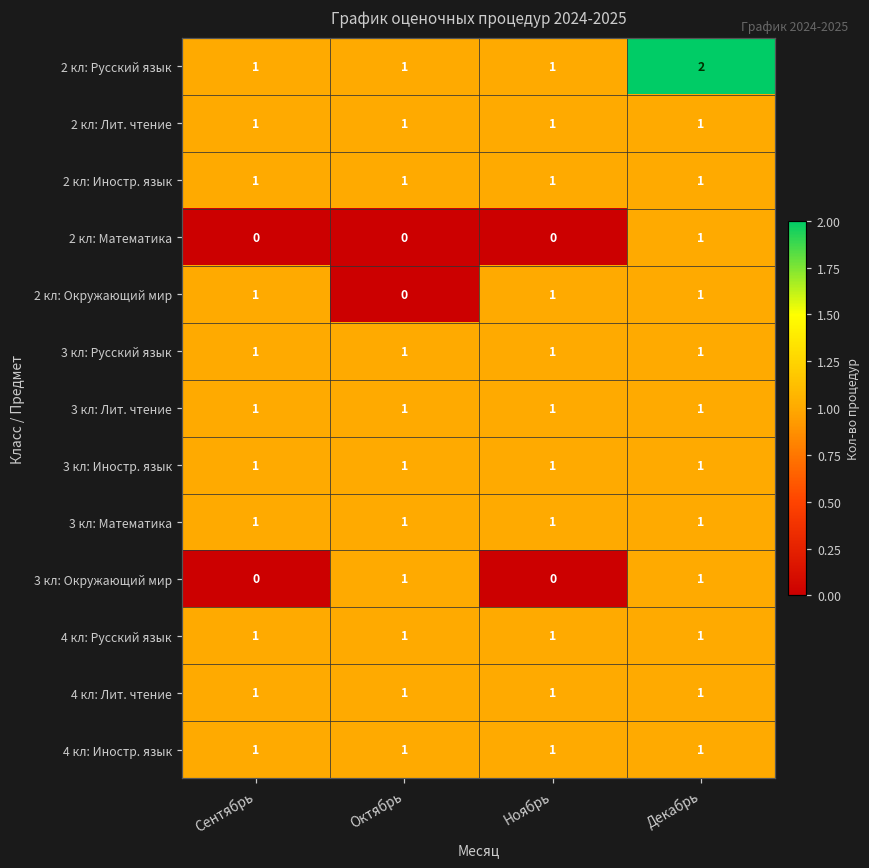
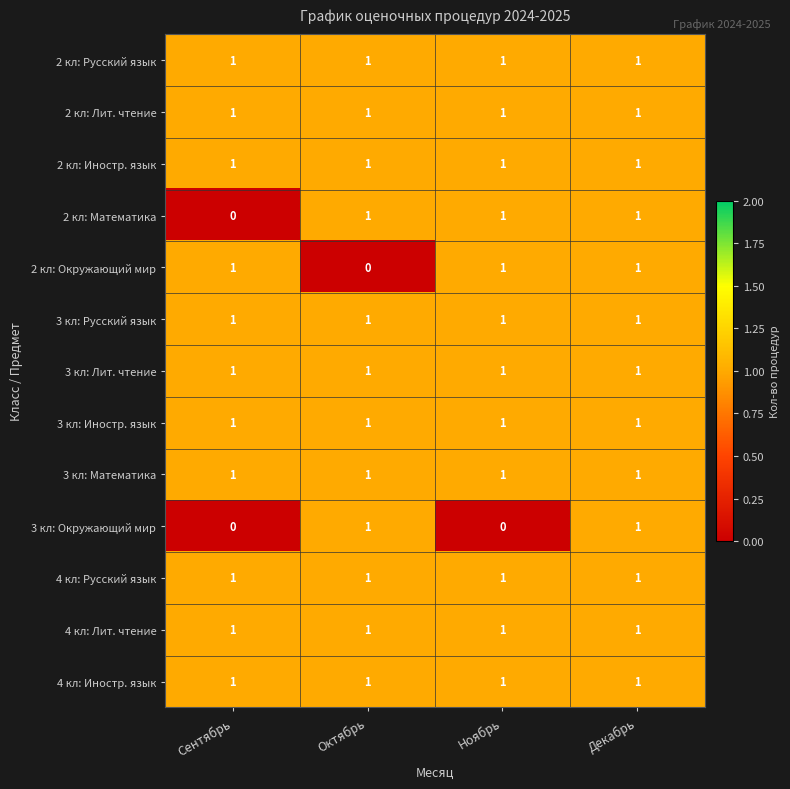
  {
    "2 кл: Русский язык": {
      "Сентябрь": 1,
      "Октябрь": 1,
      "Ноябрь": 1,
-     "Декабрь": 2
+     "Декабрь": 1
    },
    "2 кл: Лит. чтение": {
      "Сентябрь": 1,
      "Октябрь": 1,
      "Ноябрь": 1,
      "Декабрь": 1
    },
    "2 кл: Иностр. язык": {
      "Сентябрь": 1,
      "Октябрь": 1,
      "Ноябрь": 1,
      "Декабрь": 1
    },
    "2 кл: Математика": {
      "Сентябрь": 0,
-     "Октябрь": 0,
-     "Ноябрь": 0,
+     "Октябрь": 1,
+     "Ноябрь": 1,
      "Декабрь": 1
    },
    "2 кл: Окружающий мир": {
      "Сентябрь": 1,
      "Октябрь": 0,
      "Ноябрь": 1,
      "Декабрь": 1
    },
    "3 кл: Русский язык": {
      "Сентябрь": 1,
      "Октябрь": 1,
      "Ноябрь": 1,
      "Декабрь": 1
    },
    "3 кл: Лит. чтение": {
      "Сентябрь": 1,
      "Октябрь": 1,
      "Ноябрь": 1,
      "Декабрь": 1
    },
    "3 кл: Иностр. язык": {
      "Сентябрь": 1,
      "Октябрь": 1,
      "Ноябрь": 1,
      "Декабрь": 1
    },
    "3 кл: Математика": {
      "Сентябрь": 1,
      "Октябрь": 1,
      "Ноябрь": 1,
      "Декабрь": 1
    },
    "3 кл: Окружающий мир": {
      "Сентябрь": 0,
      "Октябрь": 1,
      "Ноябрь": 0,
      "Декабрь": 1
    },
    "4 кл: Русский язык": {
      "Сентябрь": 1,
      "Октябрь": 1,
      "Ноябрь": 1,
      "Декабрь": 1
    },
    "4 кл: Лит. чтение": {
      "Сентябрь": 1,
      "Октябрь": 1,
      "Ноябрь": 1,
      "Декабрь": 1
    },
    "4 кл: Иностр. язык": {
      "Сентябрь": 1,
      "Октябрь": 1,
      "Ноябрь": 1,
      "Декабрь": 1
    }
  }
